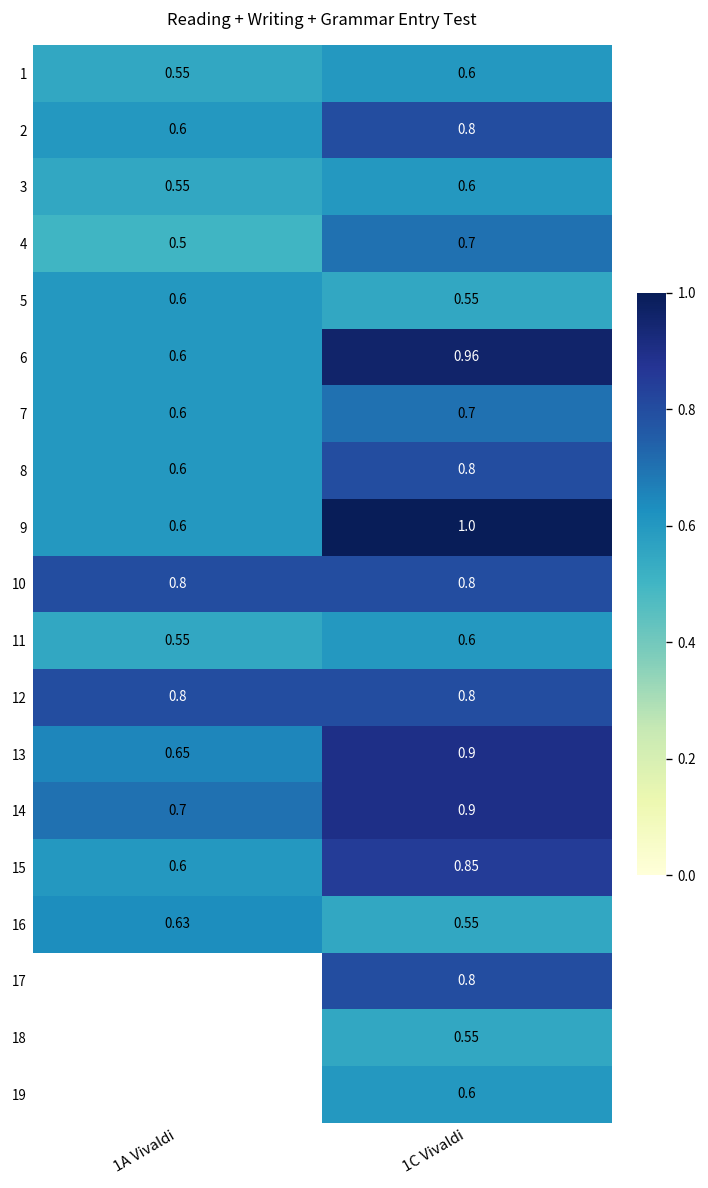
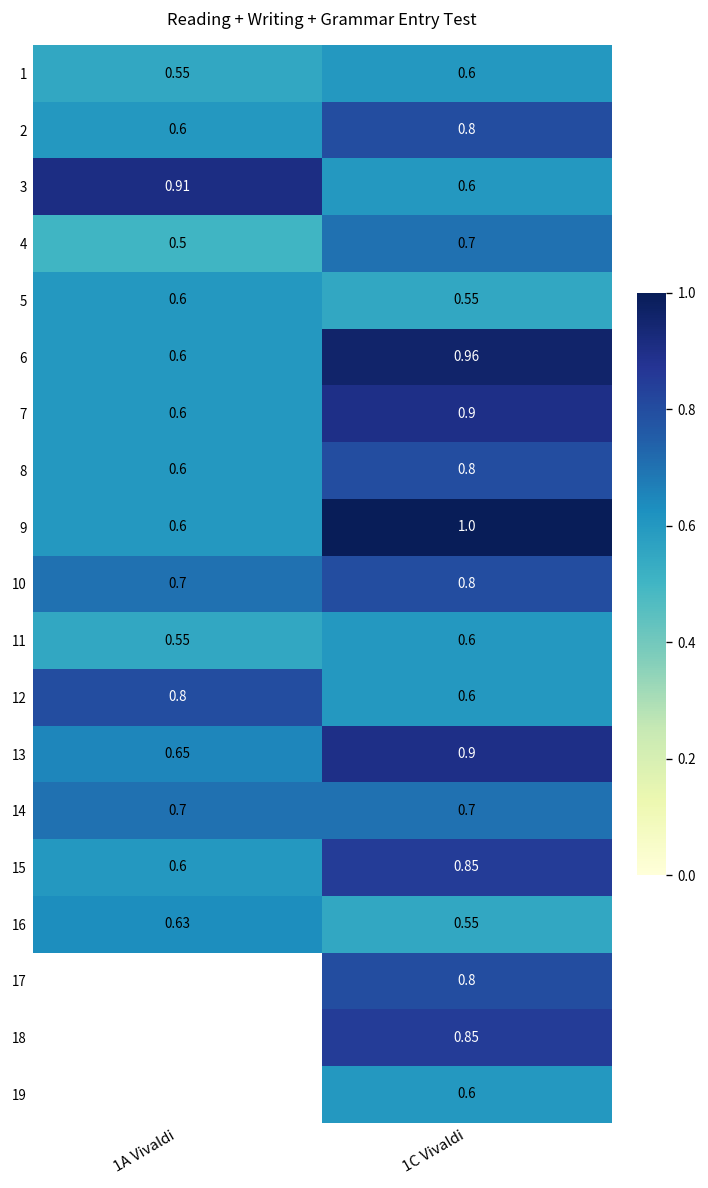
  {
    "1": {
      "1A Vivaldi": 0.55,
      "1C Vivaldi": 0.6
    },
    "2": {
      "1A Vivaldi": 0.6,
      "1C Vivaldi": 0.8
    },
    "3": {
-     "1A Vivaldi": 0.55,
+     "1A Vivaldi": 0.91,
      "1C Vivaldi": 0.6
    },
    "4": {
      "1A Vivaldi": 0.5,
      "1C Vivaldi": 0.7
    },
    "5": {
      "1A Vivaldi": 0.6,
      "1C Vivaldi": 0.55
    },
    "6": {
      "1A Vivaldi": 0.6,
      "1C Vivaldi": 0.96
    },
    "7": {
      "1A Vivaldi": 0.6,
-     "1C Vivaldi": 0.7
+     "1C Vivaldi": 0.9
    },
    "8": {
      "1A Vivaldi": 0.6,
      "1C Vivaldi": 0.8
    },
    "9": {
      "1A Vivaldi": 0.6,
      "1C Vivaldi": 1.0
    },
    "10": {
-     "1A Vivaldi": 0.8,
+     "1A Vivaldi": 0.7,
      "1C Vivaldi": 0.8
    },
    "11": {
      "1A Vivaldi": 0.55,
      "1C Vivaldi": 0.6
    },
    "12": {
      "1A Vivaldi": 0.8,
-     "1C Vivaldi": 0.8
+     "1C Vivaldi": 0.6
    },
    "13": {
      "1A Vivaldi": 0.65,
      "1C Vivaldi": 0.9
    },
    "14": {
      "1A Vivaldi": 0.7,
-     "1C Vivaldi": 0.9
+     "1C Vivaldi": 0.7
    },
    "15": {
      "1A Vivaldi": 0.6,
      "1C Vivaldi": 0.85
    },
    "16": {
      "1A Vivaldi": 0.63,
      "1C Vivaldi": 0.55
    },
    "17": {
      "1C Vivaldi": 0.8
    },
    "18": {
-     "1C Vivaldi": 0.55
+     "1C Vivaldi": 0.85
    },
    "19": {
      "1C Vivaldi": 0.6
    }
  }
